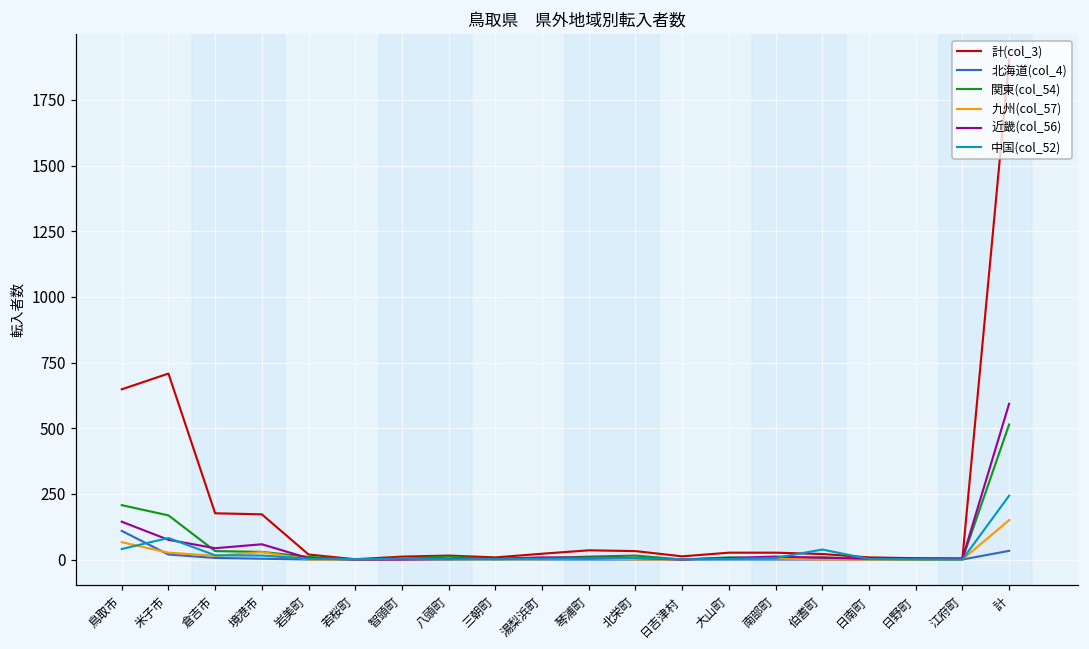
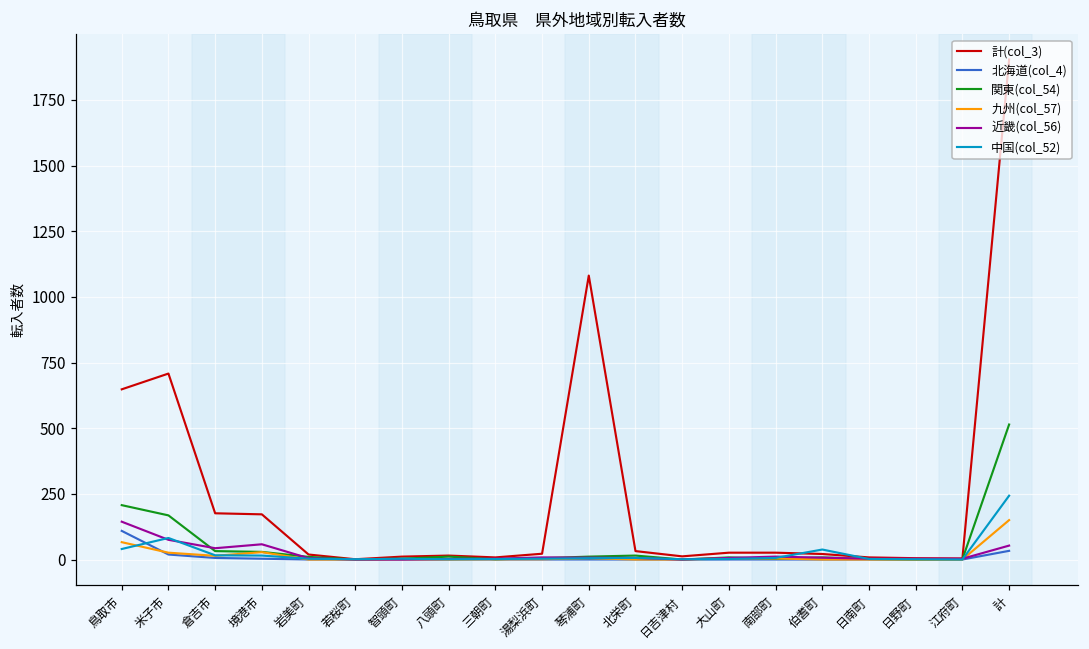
  {
    "計(col_3)": {
      "鳥取市": 650,
      "米子市": 710,
      "倉吉市": 180,
      "境港市": 170,
      "湯梨浜町": 20,
-     "琴浦町": 40,
+     "琴浦町": 1080,
      "北栄町": 30,
      "日吉津村": 10,
      "大山町": 30,
      "南部町": 30,
      "伯耆町": 20
    },
    "北海道(col_4)": {
      "鳥取市": 110,
      "境港市": 0,
      "計": 30
    },
    "関東(col_54)": {
      "鳥取市": 210,
      "米子市": 170,
      "倉吉市": 30,
      "計": 510
    },
    "九州(col_57)": {
      "鳥取市": 70,
      "計": 150
    },
    "近畿(col_56)": {
      "鳥取市": 140,
      "倉吉市": 40,
      "境港市": 60,
-     "計": 590
+     "計": 50
    },
    "中国(col_52)": {
      "鳥取市": 40,
      "境港市": 20,
      "伯耆町": 40,
      "計": 240
    }
  }
